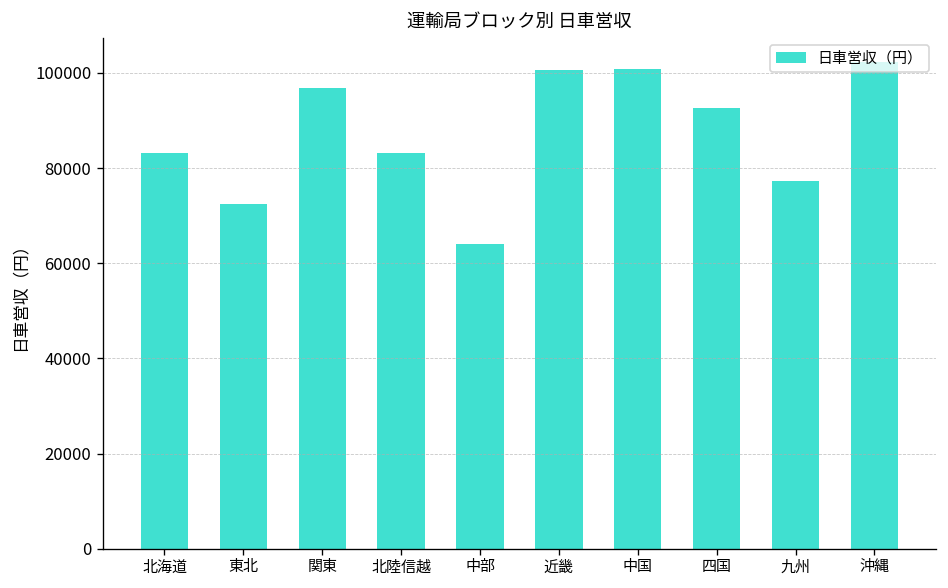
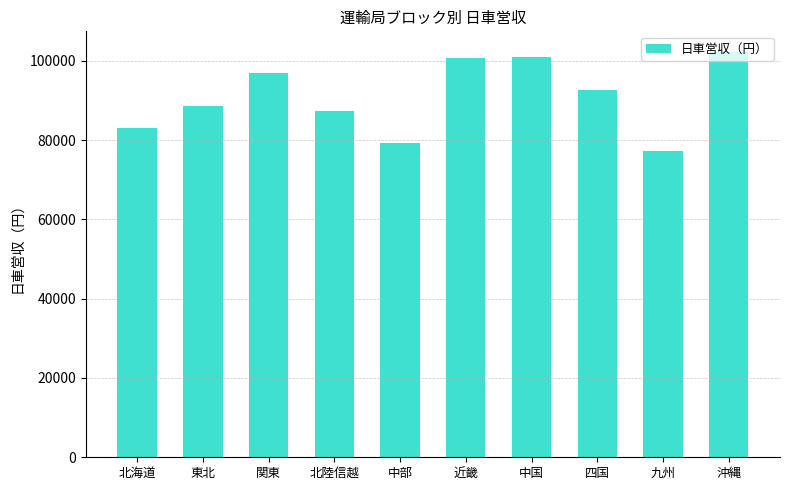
  {
    "北海道": 83000,
-   "東北": 72000,
+   "東北": 89000,
    "関東": 97000,
-   "北陸信越": 83000,
-   "中部": 64000,
+   "北陸信越": 87000,
+   "中部": 79000,
    "近畿": 101000,
    "中国": 101000,
    "四国": 93000,
    "九州": 77000
  }
